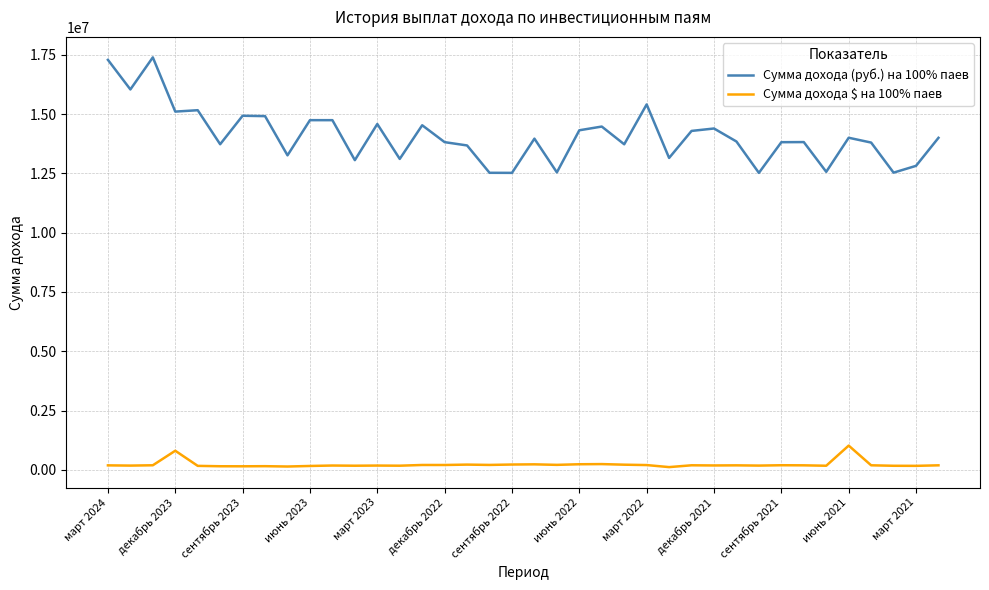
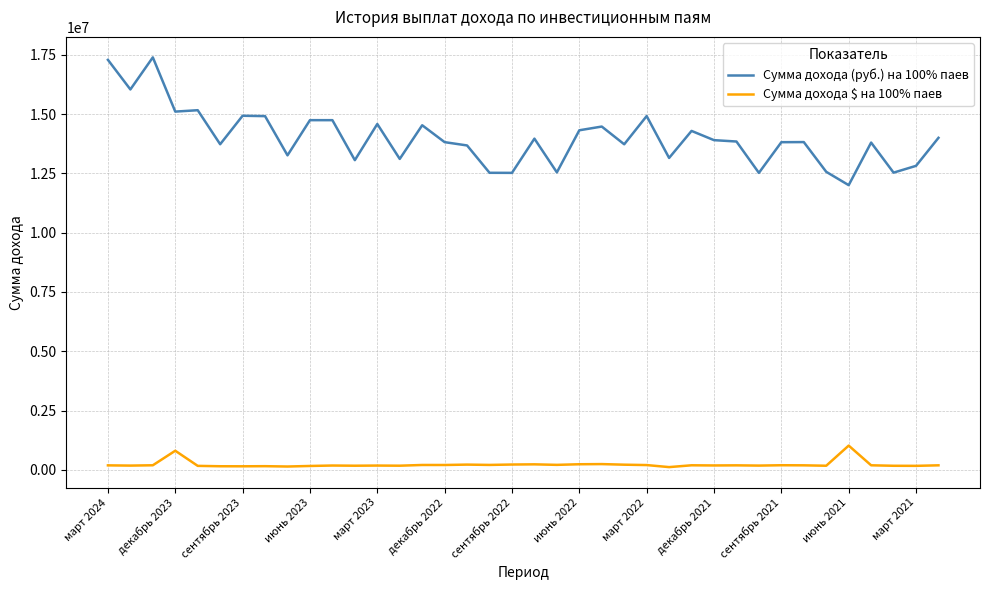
  {
    "Сумма дохода (руб.) на 100% паев": {
      "март 2024": 17300000,
      "декабрь 2023": 15100000,
      "сентябрь 2023": 14900000,
      "июнь 2023": 14700000,
      "март 2023": 14600000,
      "декабрь 2022": 13800000,
      "сентябрь 2022": 12500000,
      "июнь 2022": 14300000,
-     "март 2022": 15400000,
-     "декабрь 2021": 14400000,
+     "март 2022": 14900000,
+     "декабрь 2021": 13900000,
      "сентябрь 2021": 13800000,
-     "июнь 2021": 14000000,
+     "июнь 2021": 12000000,
      "март 2021": 12800000
    },
    "Сумма дохода $ на 100% паев": {
      "март 2024": 200000,
      "декабрь 2023": 800000,
      "сентябрь 2023": 100000,
      "июнь 2023": 200000,
      "март 2023": 200000,
      "декабрь 2022": 200000,
      "сентябрь 2022": 200000,
      "июнь 2022": 200000,
      "март 2022": 200000,
      "декабрь 2021": 200000,
      "сентябрь 2021": 200000,
      "июнь 2021": 1000000,
      "март 2021": 200000
    }
  }
